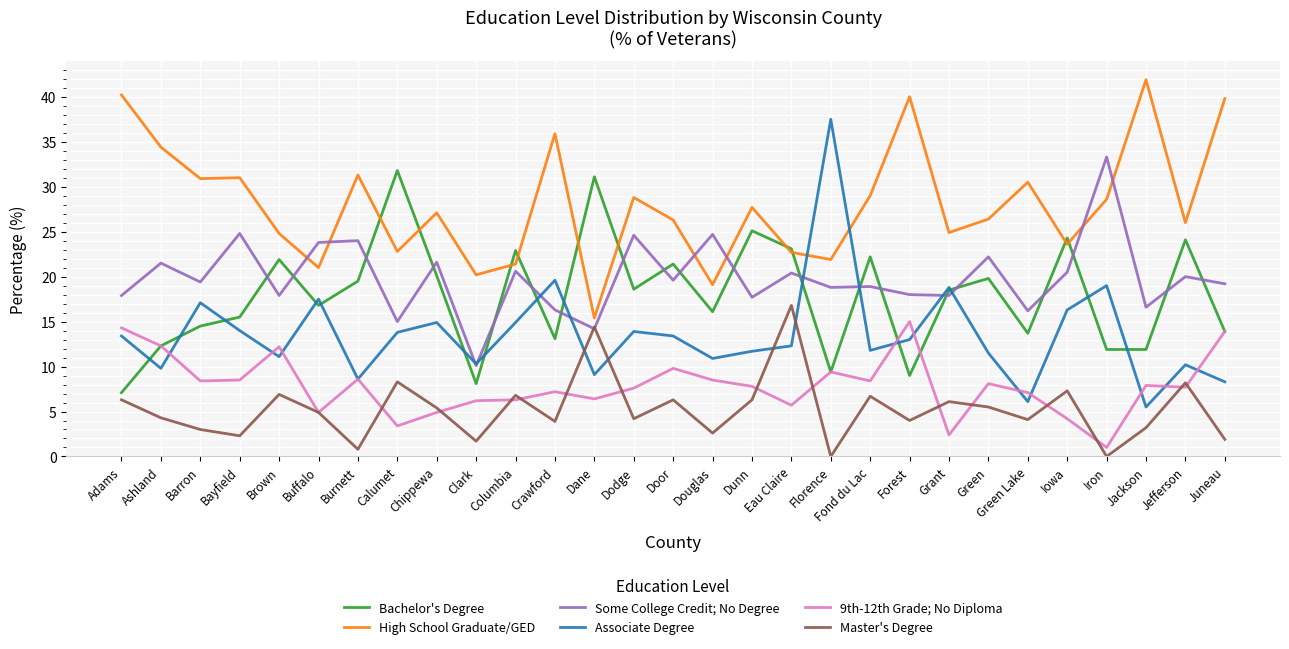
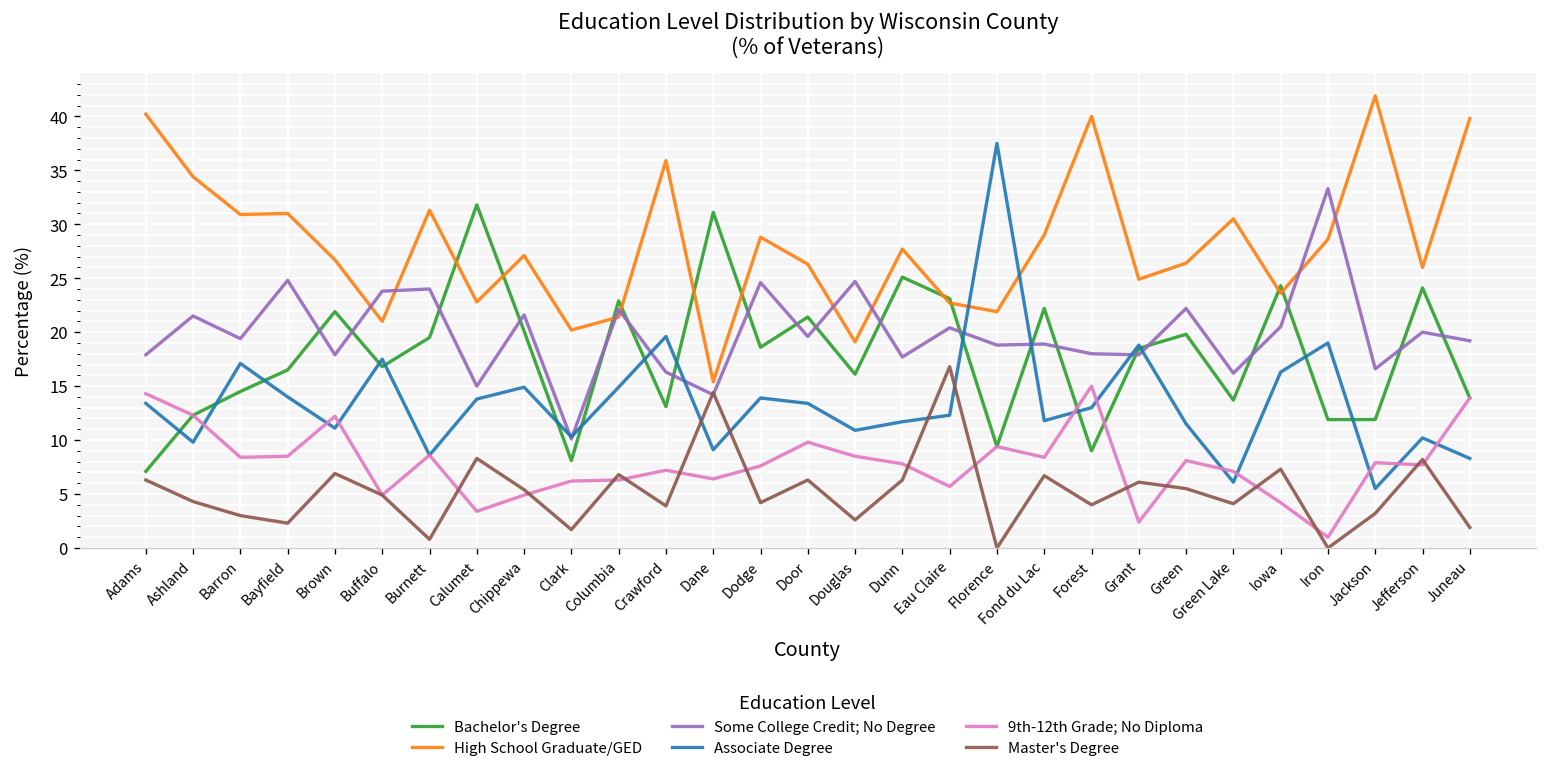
  {
    "Bachelor's Degree": {
      "Adams": 7,
      "Barron": 15,
-     "Bayfield": 16,
+     "Bayfield": 17,
      "Brown": 22,
      "Buffalo": 17,
      "Burnett": 20,
      "Calumet": 32,
      "Chippewa": 20,
      "Clark": 8,
      "Columbia": 23,
      "Crawford": 13,
      "Dane": 31,
      "Dodge": 19,
      "Door": 21,
      "Douglas": 16,
      "Dunn": 25,
      "Eau Claire": 23,
      "Fond du Lac": 22,
      "Forest": 9,
      "Grant": 19,
      "Green": 20,
      "Green Lake": 14,
      "Iowa": 24,
      "Iron": 12,
      "Jackson": 12,
      "Jefferson": 24
    },
    "High School Graduate/GED": {
      "Adams": 40,
      "Ashland": 34,
      "Barron": 31,
      "Bayfield": 31,
-     "Brown": 25,
+     "Brown": 27,
      "Buffalo": 21,
      "Burnett": 31,
      "Calumet": 23,
      "Chippewa": 27,
      "Clark": 20,
      "Columbia": 21,
      "Crawford": 36,
      "Dane": 15,
      "Dodge": 29,
      "Door": 26,
      "Douglas": 19,
      "Dunn": 28,
      "Eau Claire": 23,
      "Florence": 22,
      "Fond du Lac": 29,
      "Forest": 40,
      "Grant": 25,
      "Green": 26,
      "Green Lake": 31,
      "Iowa": 24,
      "Iron": 29,
      "Jackson": 42,
      "Jefferson": 26,
      "Juneau": 40
    },
    "Some College Credit; No Degree": {
      "Adams": 18,
      "Ashland": 22,
      "Barron": 19,
      "Bayfield": 25,
      "Brown": 18,
      "Buffalo": 24,
      "Burnett": 24,
      "Calumet": 15,
      "Chippewa": 22,
-     "Columbia": 21,
+     "Columbia": 22,
      "Crawford": 16,
      "Dodge": 25,
      "Door": 20,
      "Douglas": 25,
      "Dunn": 18,
      "Eau Claire": 20,
      "Florence": 19,
      "Fond du Lac": 19,
      "Forest": 18,
      "Grant": 18,
      "Green": 22,
      "Green Lake": 16,
      "Iowa": 21,
      "Iron": 33,
      "Jackson": 17,
      "Jefferson": 20,
      "Juneau": 19
    },
    "Associate Degree": {
      "Adams": 13,
      "Ashland": 10,
      "Barron": 17,
      "Bayfield": 14,
      "Brown": 11,
      "Buffalo": 18,
      "Calumet": 14,
      "Chippewa": 15,
      "Columbia": 15,
      "Crawford": 20,
      "Dane": 9,
      "Dodge": 14,
      "Door": 13,
      "Douglas": 11,
      "Dunn": 12,
      "Eau Claire": 12,
      "Florence": 38,
      "Fond du Lac": 12,
      "Forest": 13,
      "Grant": 19,
      "Green": 12,
      "Green Lake": 6,
      "Iowa": 16,
      "Iron": 19,
      "Jackson": 6,
      "Jefferson": 10,
      "Juneau": 8
    },
    "9th-12th Grade; No Diploma": {
      "Adams": 14,
      "Barron": 8,
      "Bayfield": 9,
      "Brown": 12,
      "Calumet": 3,
      "Chippewa": 5,
      "Clark": 6,
      "Columbia": 6,
      "Crawford": 7,
      "Dane": 6,
      "Dodge": 8,
      "Door": 10,
      "Douglas": 9,
      "Dunn": 8,
      "Eau Claire": 6,
      "Fond du Lac": 8,
      "Forest": 15,
      "Grant": 2,
      "Green": 8,
      "Green Lake": 7,
      "Iowa": 4,
      "Iron": 1,
      "Jackson": 8,
      "Jefferson": 8
    },
    "Master's Degree": {
      "Adams": 6,
      "Ashland": 4,
      "Barron": 3,
      "Bayfield": 2,
      "Brown": 7,
      "Burnett": 1,
      "Calumet": 8,
      "Chippewa": 5,
      "Clark": 2,
      "Columbia": 7,
      "Crawford": 4,
      "Dodge": 4,
      "Door": 6,
      "Douglas": 3,
      "Dunn": 6,
      "Eau Claire": 17,
      "Florence": 0,
      "Fond du Lac": 7,
      "Forest": 4,
      "Grant": 6,
      "Green": 6,
      "Green Lake": 4,
      "Iowa": 7,
      "Iron": 0,
      "Jackson": 3,
      "Jefferson": 8,
      "Juneau": 2
    }
  }
